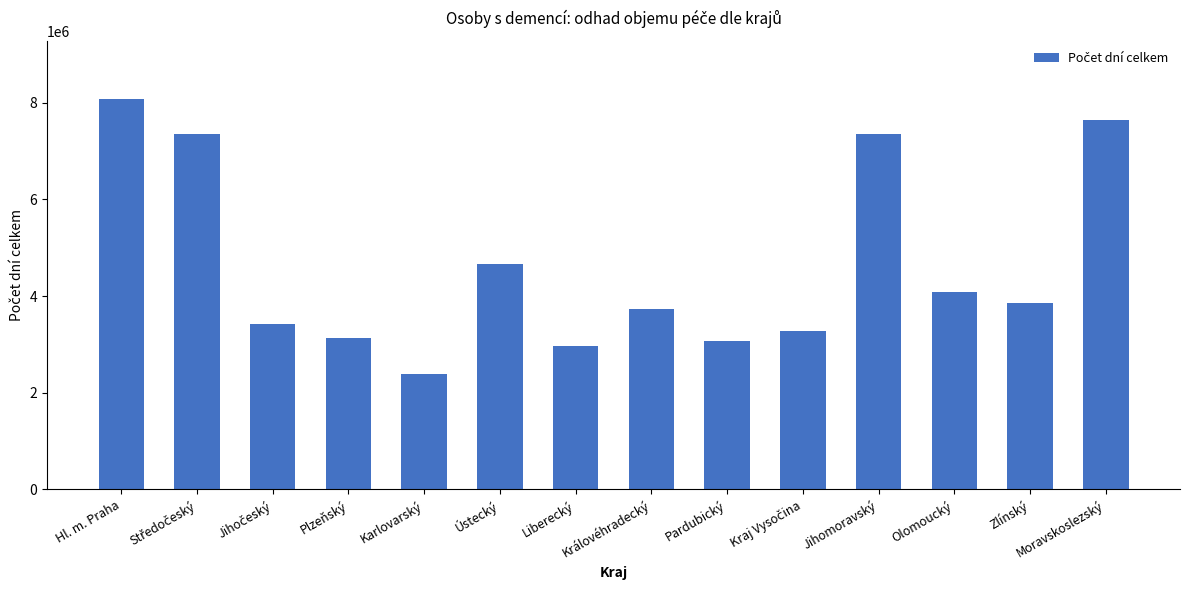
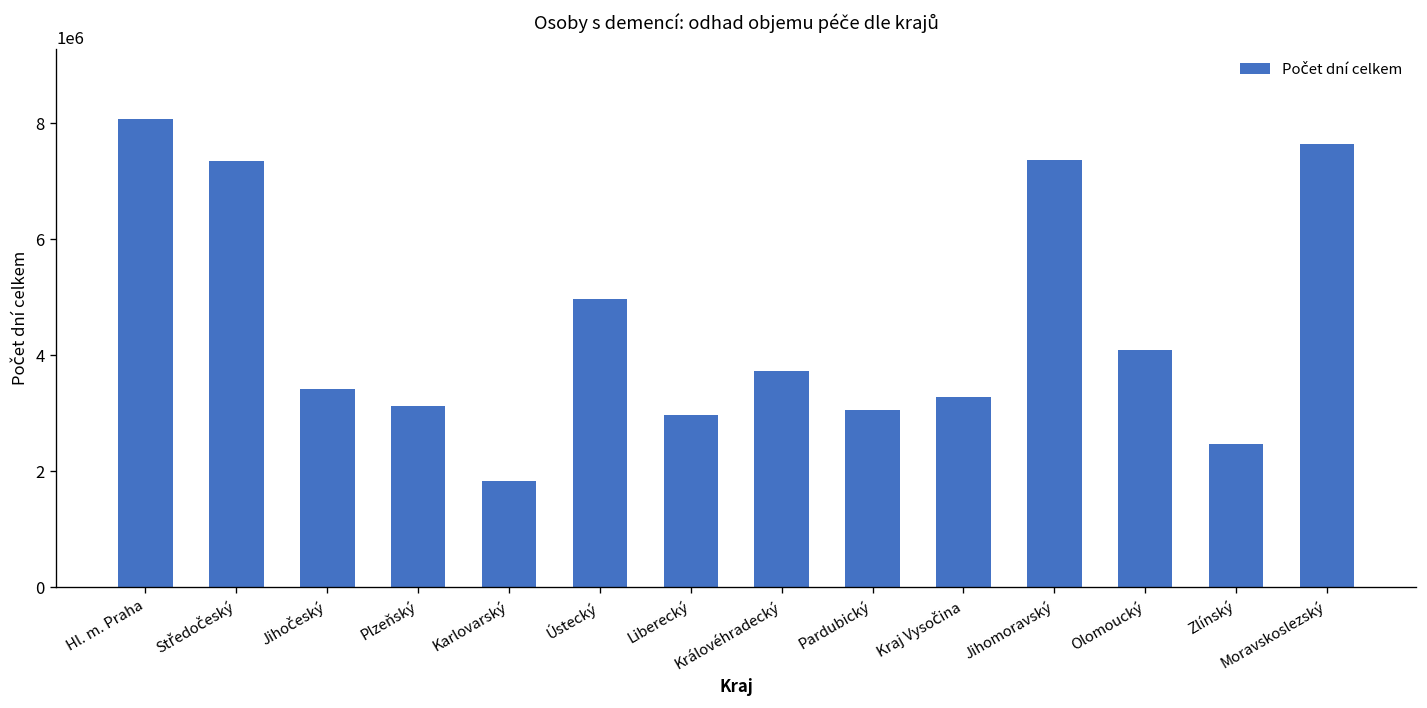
  {
    "Hl. m. Praha": 8100000,
    "Středočeský": 7400000,
    "Jihočeský": 3400000,
    "Plzeňský": 3100000,
-   "Karlovarský": 2400000,
-   "Ústecký": 4700000,
+   "Karlovarský": 1800000,
+   "Ústecký": 5000000,
    "Liberecký": 3000000,
    "Královéhradecký": 3700000,
    "Pardubický": 3100000,
    "Kraj Vysočina": 3300000,
    "Jihomoravský": 7400000,
    "Olomoucký": 4100000,
-   "Zlínský": 3900000,
+   "Zlínský": 2500000,
    "Moravskoslezský": 7600000
  }
